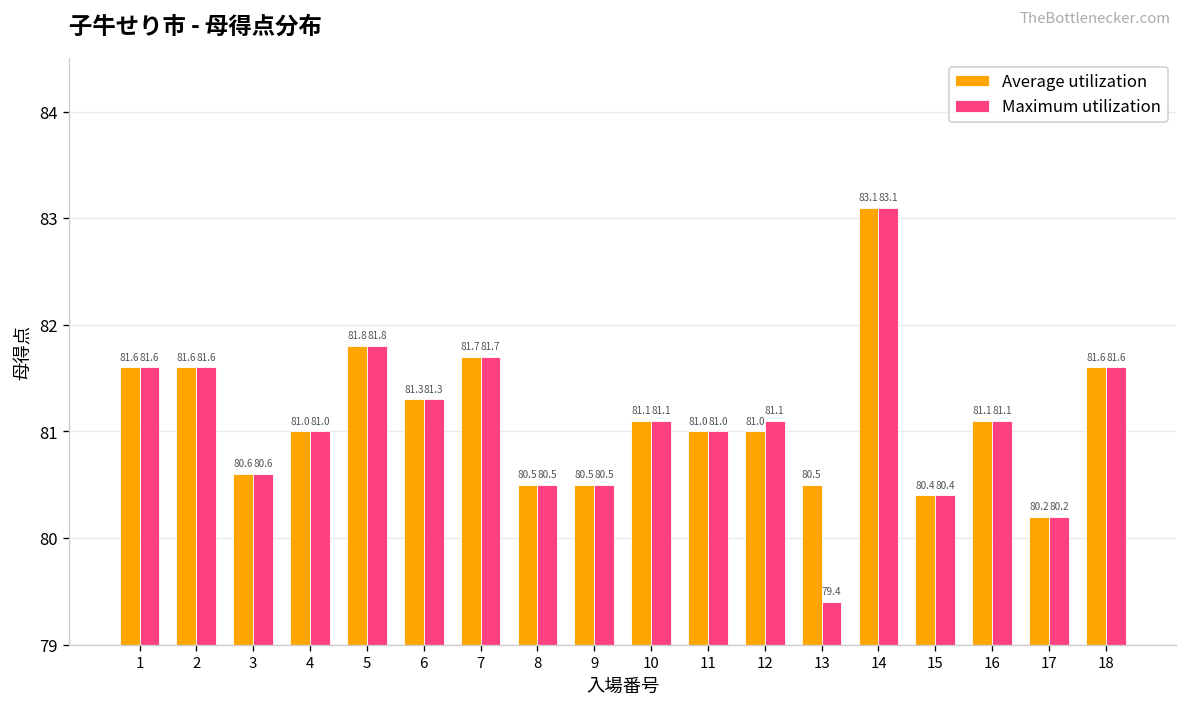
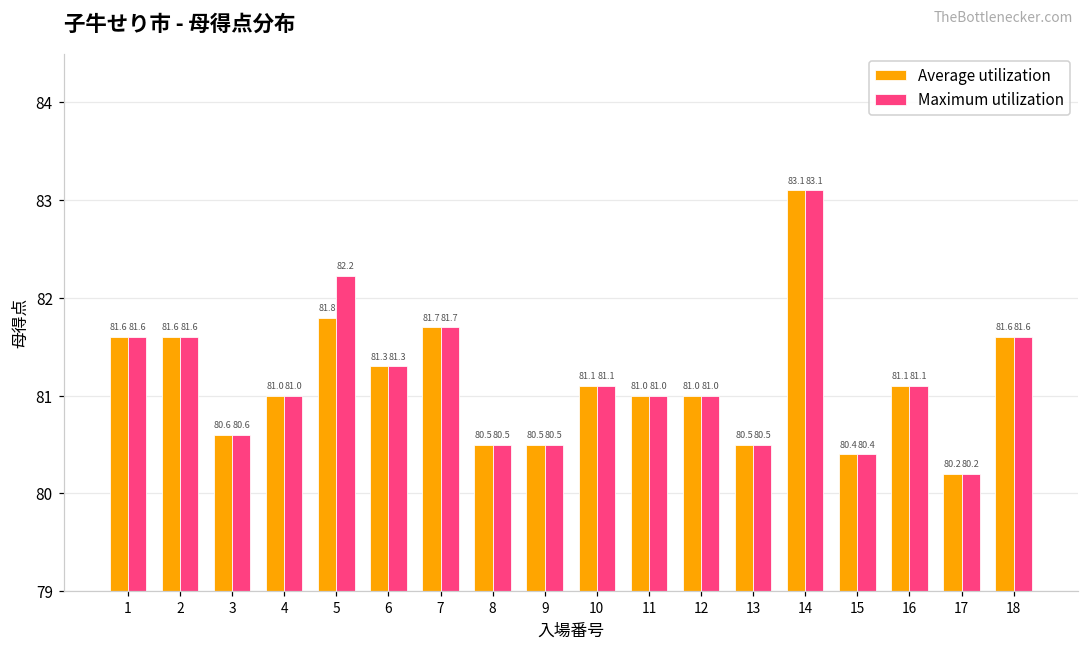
  {
    "Average utilization": {
      "1": 81.6,
      "2": 81.6,
      "3": 80.6,
      "4": 81.0,
      "5": 81.8,
      "6": 81.3,
      "7": 81.7,
      "8": 80.5,
      "9": 80.5,
      "10": 81.1,
      "11": 81.0,
      "12": 81.0,
      "13": 80.5,
      "14": 83.1,
      "15": 80.4,
      "16": 81.1,
      "17": 80.2,
      "18": 81.6
    },
    "Maximum utilization": {
      "1": 81.6,
      "2": 81.6,
      "3": 80.6,
      "4": 81.0,
-     "5": 81.8,
+     "5": 82.2,
      "6": 81.3,
      "7": 81.7,
      "8": 80.5,
      "9": 80.5,
      "10": 81.1,
      "11": 81.0,
-     "12": 81.1,
-     "13": 79.4,
+     "12": 81.0,
+     "13": 80.5,
      "14": 83.1,
      "15": 80.4,
      "16": 81.1,
      "17": 80.2,
      "18": 81.6
    }
  }
